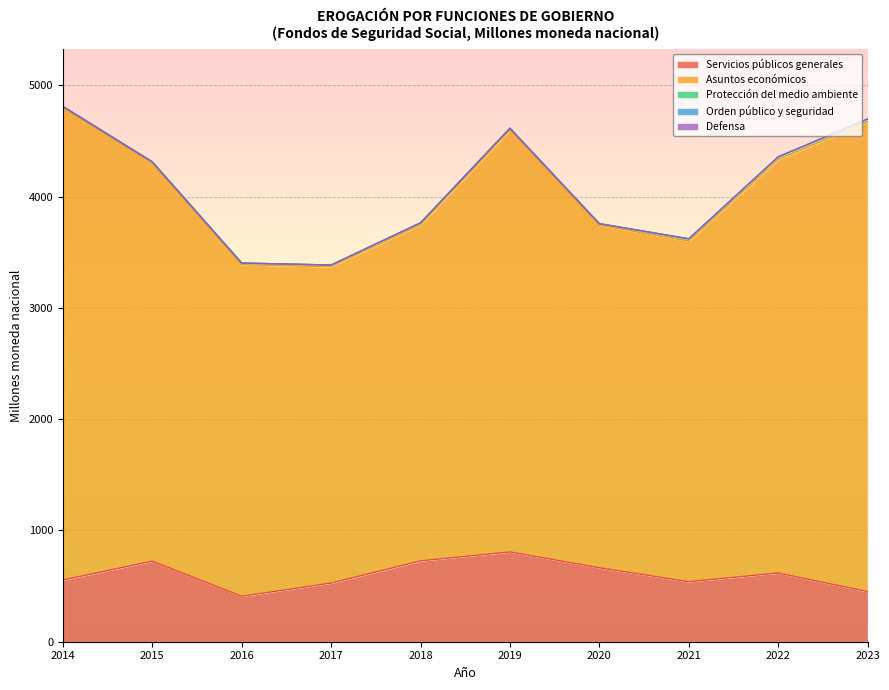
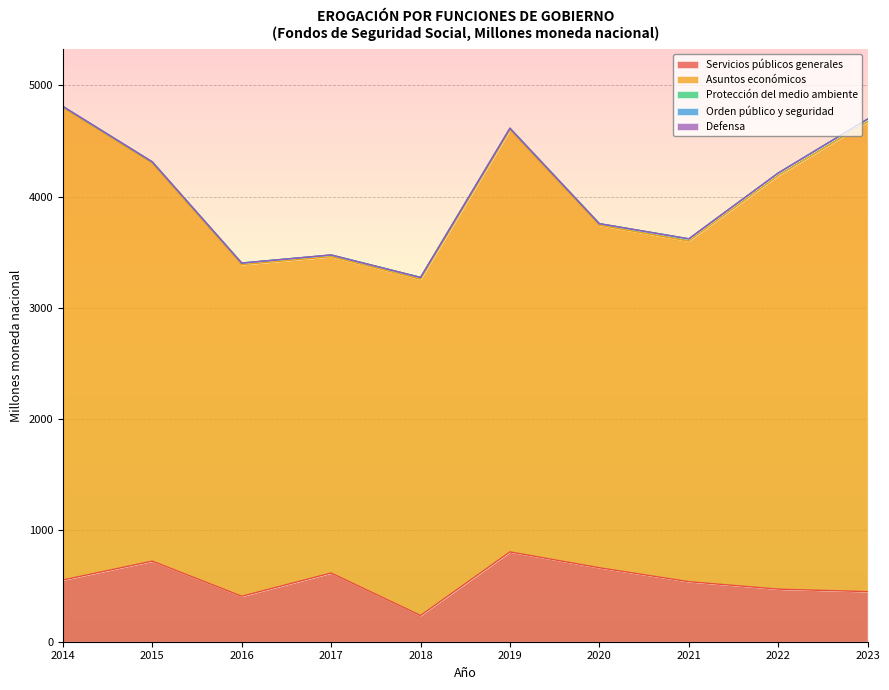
  {
    "Servicios públicos generales": {
      "2015": 720,
      "2016": 410,
-     "2017": 530,
-     "2018": 730,
+     "2017": 620,
+     "2018": 240,
      "2019": 810,
      "2020": 660,
      "2021": 540,
-     "2022": 620
+     "2022": 470
    },
    "Defensa": {
      "2022": 0
    }
  }
